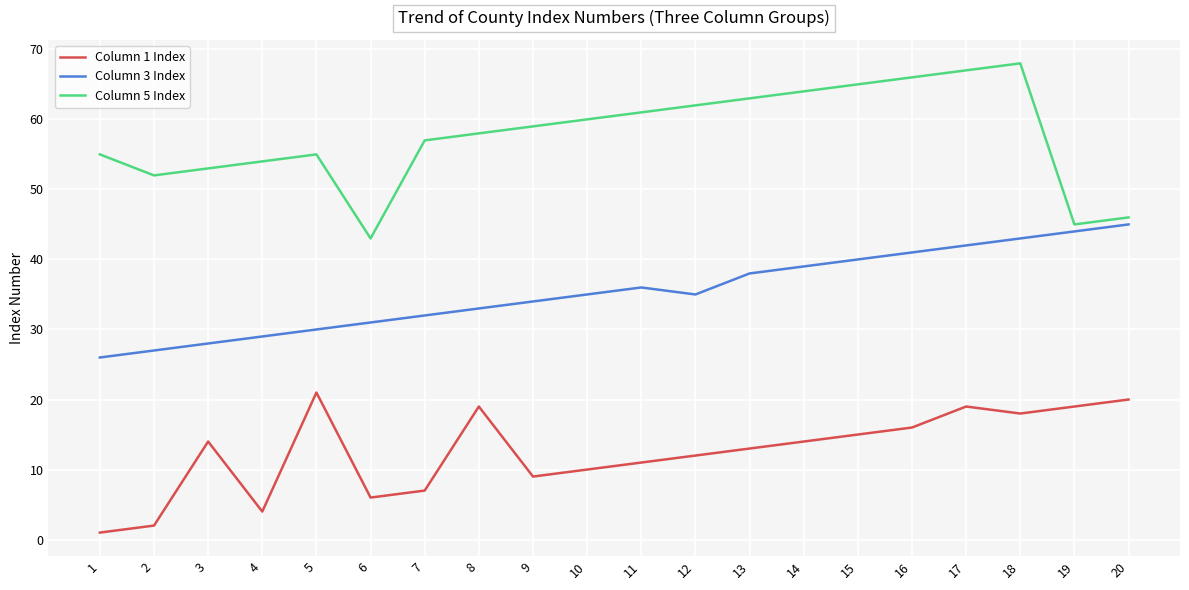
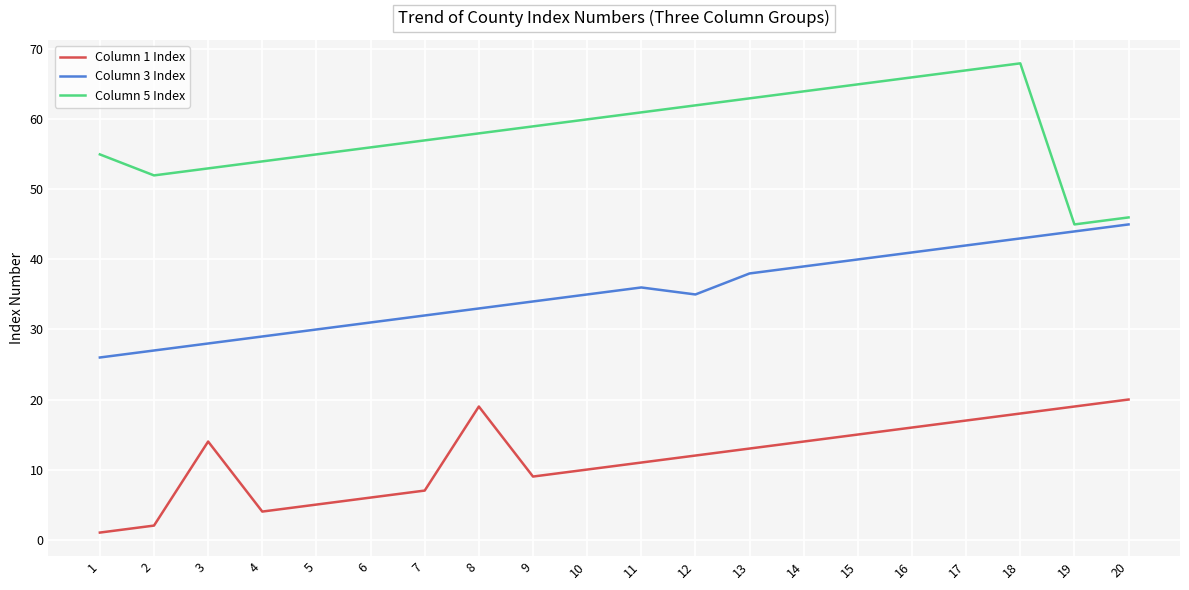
  {
    "Column 1 Index": {
      "1": 1,
      "2": 2,
      "3": 14,
      "4": 4,
-     "5": 21,
+     "5": 5,
      "6": 6,
      "7": 7,
      "8": 19,
      "9": 9,
      "10": 10,
      "11": 11,
      "12": 12,
      "13": 13,
      "14": 14,
      "15": 15,
      "16": 16,
-     "17": 19,
+     "17": 17,
      "18": 18,
      "19": 19,
      "20": 20
    },
    "Column 3 Index": {
      "1": 26,
      "2": 27,
      "3": 28,
      "4": 29,
      "5": 30,
      "6": 31,
      "7": 32,
      "8": 33,
      "9": 34,
      "10": 35,
      "11": 36,
      "12": 35,
      "13": 38,
      "14": 39,
      "15": 40,
      "16": 41,
      "17": 42,
      "18": 43,
      "19": 44,
      "20": 45
    },
    "Column 5 Index": {
      "1": 55,
      "2": 52,
      "3": 53,
      "4": 54,
      "5": 55,
-     "6": 43,
+     "6": 56,
      "7": 57,
      "8": 58,
      "9": 59,
      "10": 60,
      "11": 61,
      "12": 62,
      "13": 63,
      "14": 64,
      "15": 65,
      "16": 66,
      "17": 67,
      "18": 68,
      "19": 45,
      "20": 46
    }
  }
